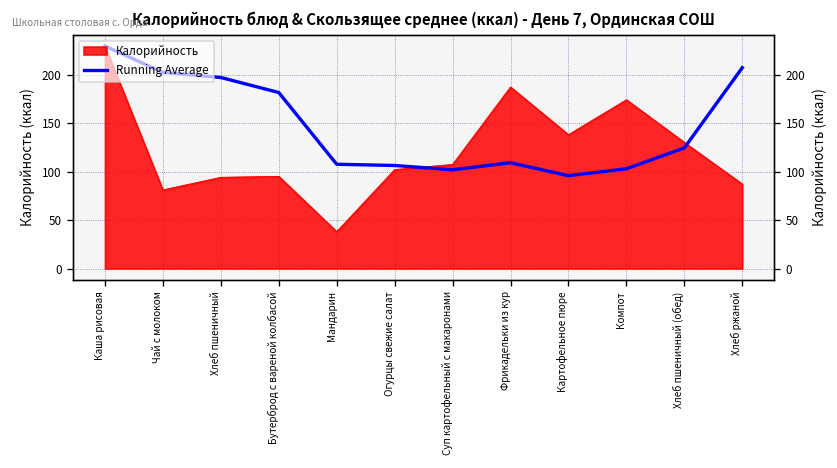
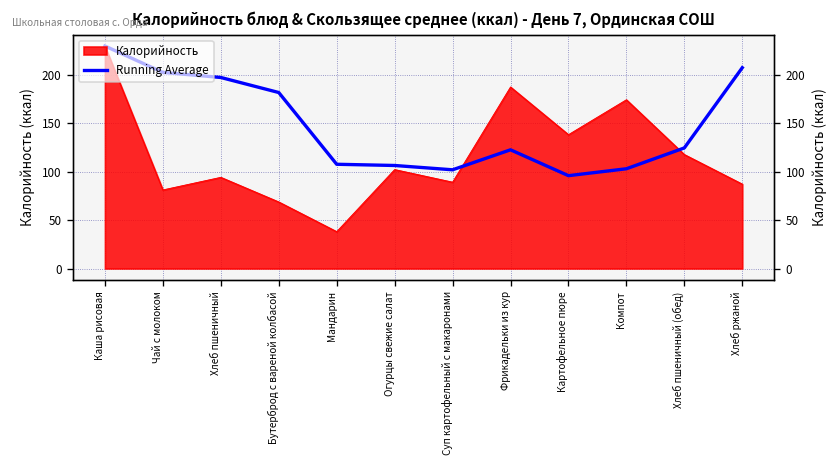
  {
    "Калорийность": {
      "Чай с молоком": 80,
      "Хлеб пшеничный": 90,
-     "Бутерброд с вареной колбасой": 100,
+     "Бутерброд с вареной колбасой": 70,
      "Мандарин": 40,
      "Огурцы свежие салат": 100,
-     "Суп картофельный с макаронами": 110,
+     "Суп картофельный с макаронами": 90,
      "Фрикадельки из кур": 190,
      "Картофельное пюре": 140,
      "Компот": 170,
-     "Хлеб пшеничный (обед)": 130,
+     "Хлеб пшеничный (обед)": 120,
      "Хлеб ржаной": 90
    },
    "Running Average": {
      "Хлеб пшеничный": 200,
      "Бутерброд с вареной колбасой": 180,
      "Мандарин": 110,
      "Огурцы свежие салат": 110,
      "Суп картофельный с макаронами": 100,
-     "Фрикадельки из кур": 110,
+     "Фрикадельки из кур": 120,
      "Картофельное пюре": 100,
      "Компот": 100,
      "Хлеб пшеничный (обед)": 120,
      "Хлеб ржаной": 210
    }
  }
